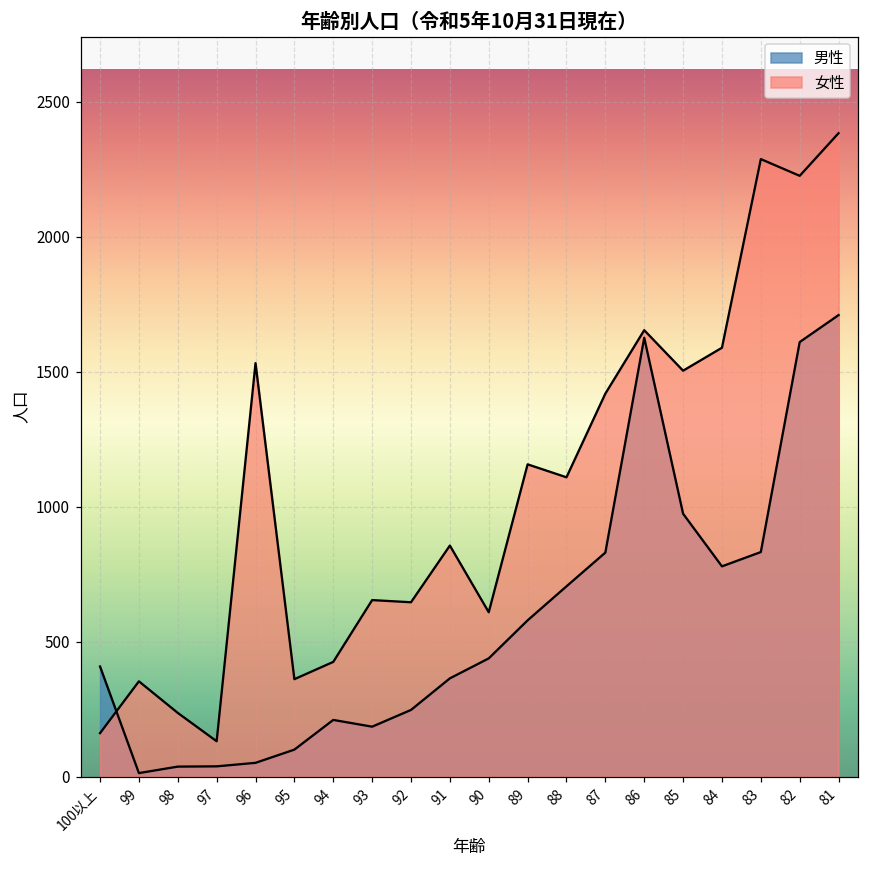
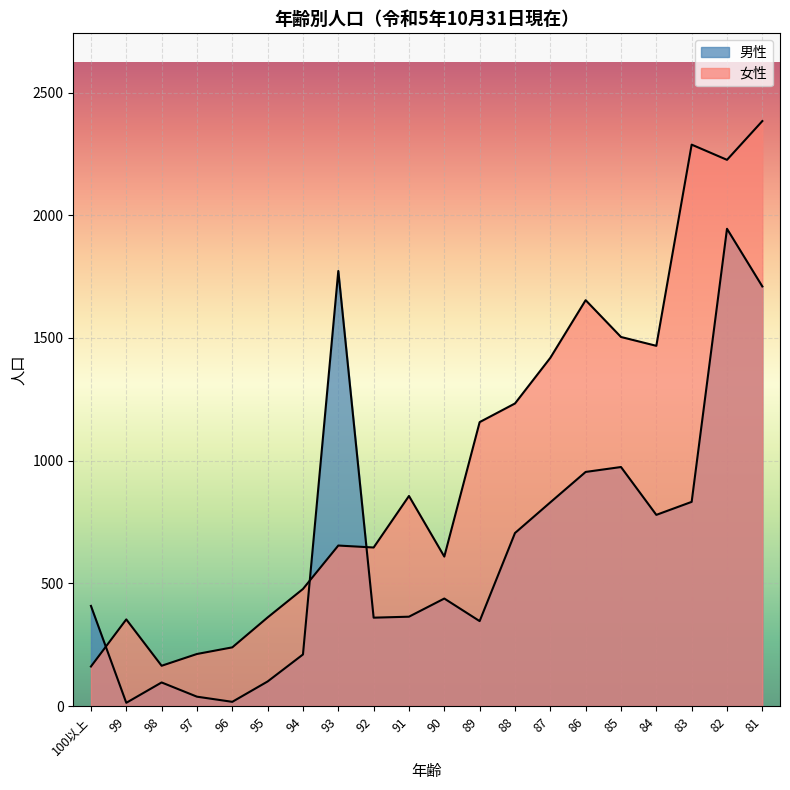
  {
    "男性": {
      "100以上": 410,
      "99": 10,
-     "98": 40,
+     "98": 100,
      "97": 40,
-     "96": 50,
+     "96": 20,
      "95": 100,
      "94": 210,
-     "93": 190,
-     "92": 250,
+     "93": 1770,
+     "92": 360,
      "91": 360,
      "90": 440,
-     "89": 580,
+     "89": 350,
      "88": 710,
      "87": 830,
-     "86": 1630,
+     "86": 950,
      "85": 970,
      "84": 780,
      "83": 830,
-     "82": 1610,
+     "82": 1950,
      "81": 1710
    },
    "女性": {
      "100以上": 160,
      "99": 350,
-     "98": 240,
-     "97": 130,
-     "96": 1530,
+     "98": 160,
+     "97": 210,
+     "96": 240,
      "95": 360,
-     "94": 430,
+     "94": 480,
      "93": 650,
      "92": 650,
      "91": 860,
      "90": 610,
      "89": 1160,
-     "88": 1110,
+     "88": 1230,
      "87": 1420,
      "86": 1650,
      "85": 1500,
-     "84": 1590,
+     "84": 1470,
      "83": 2290,
      "82": 2230,
      "81": 2380
    }
  }
